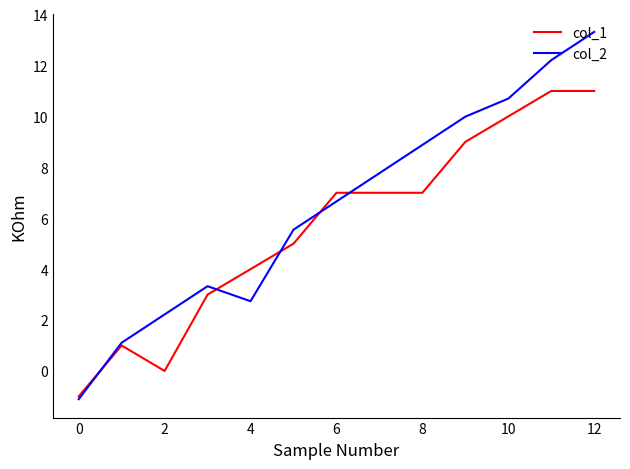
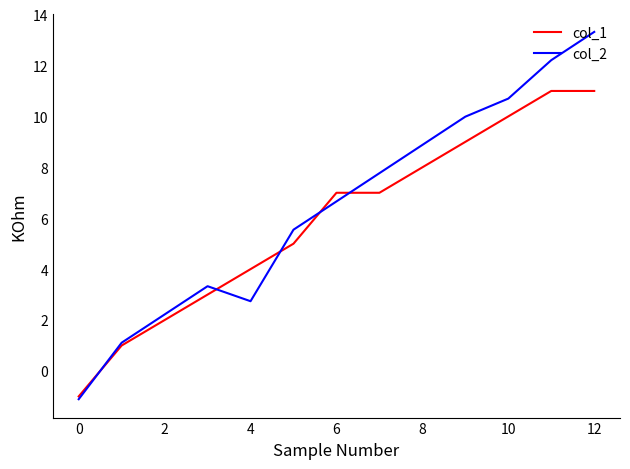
  {
    "col_1": {
      "0": -1,
-     "2": 0,
+     "2": 2,
      "4": 4,
      "6": 7,
-     "8": 7,
+     "8": 8,
      "10": 10,
      "12": 11
    },
    "col_2": {
      "0": -1.1,
      "2": 2.2,
      "4": 2.7,
      "6": 6.7,
      "8": 8.9,
      "10": 10.7,
      "12": 13.3
    }
  }
